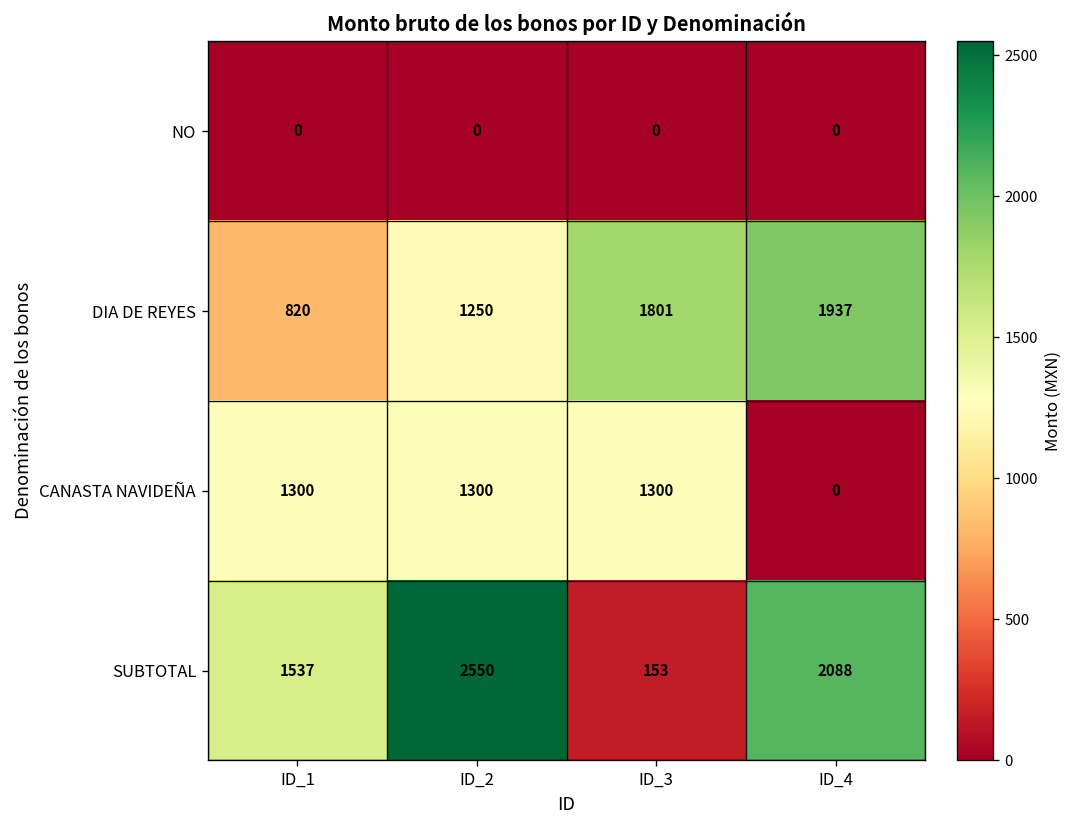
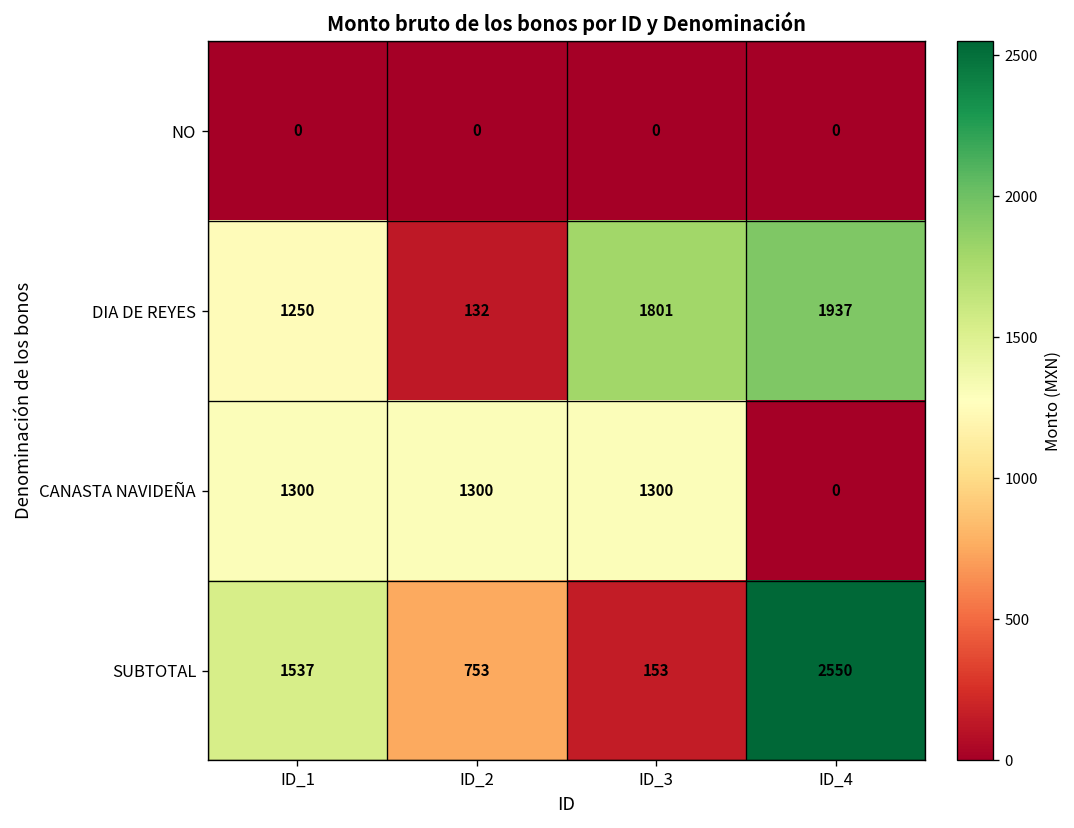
  {
    "NO": {
      "ID_1": 0,
      "ID_2": 0,
      "ID_3": 0,
      "ID_4": 0
    },
    "DIA DE REYES": {
-     "ID_1": 820,
-     "ID_2": 1250,
+     "ID_1": 1250,
+     "ID_2": 132,
      "ID_3": 1801,
      "ID_4": 1937
    },
    "CANASTA NAVIDEÑA": {
      "ID_1": 1300,
      "ID_2": 1300,
      "ID_3": 1300,
      "ID_4": 0
    },
    "SUBTOTAL": {
      "ID_1": 1537,
-     "ID_2": 2550,
+     "ID_2": 753,
      "ID_3": 153,
-     "ID_4": 2088
+     "ID_4": 2550
    }
  }
